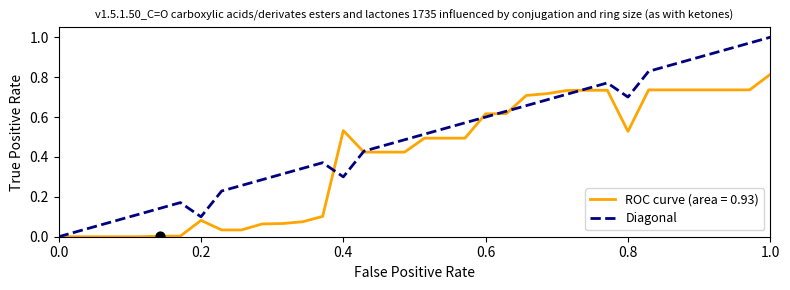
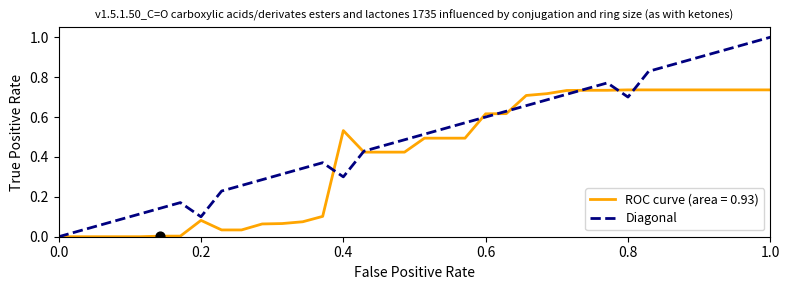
  {
    "ROC curve (area = 0.93)": {
      "0.2": 0.08,
      "0.4": 0.53,
      "0.6": 0.62,
-     "0.8": 0.53,
-     "1.0": 0.81
+     "0.8": 0.74,
+     "1.0": 0.74
    },
    "Diagonal": {
      "0.2": 0.10,
      "0.4": 0.30,
      "0.6": 0.60,
      "0.8": 0.70,
      "1.0": 1.00
    }
  }
